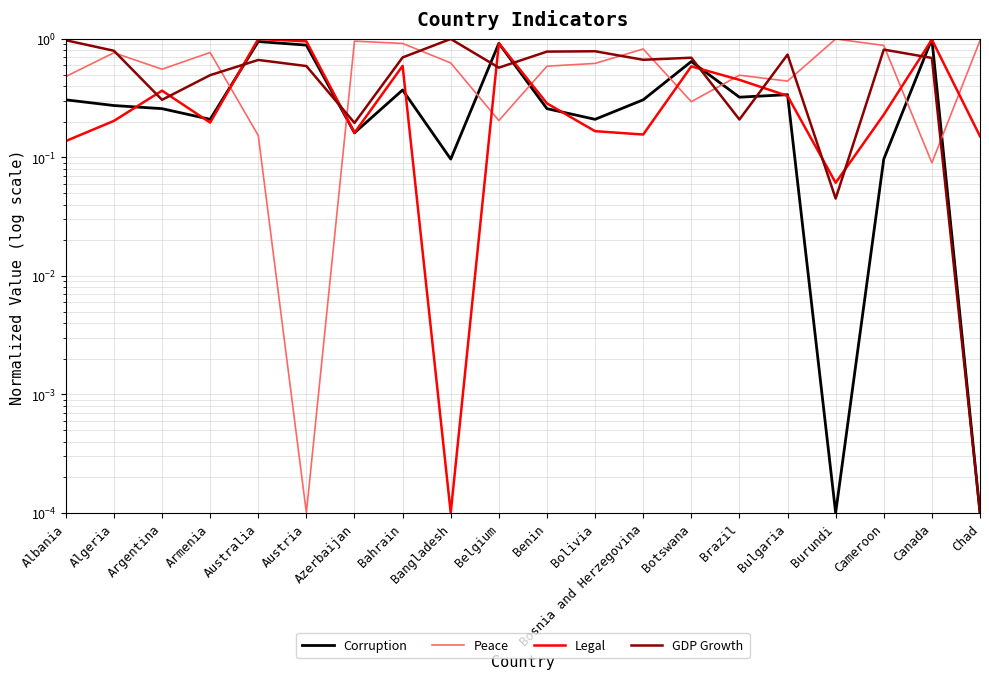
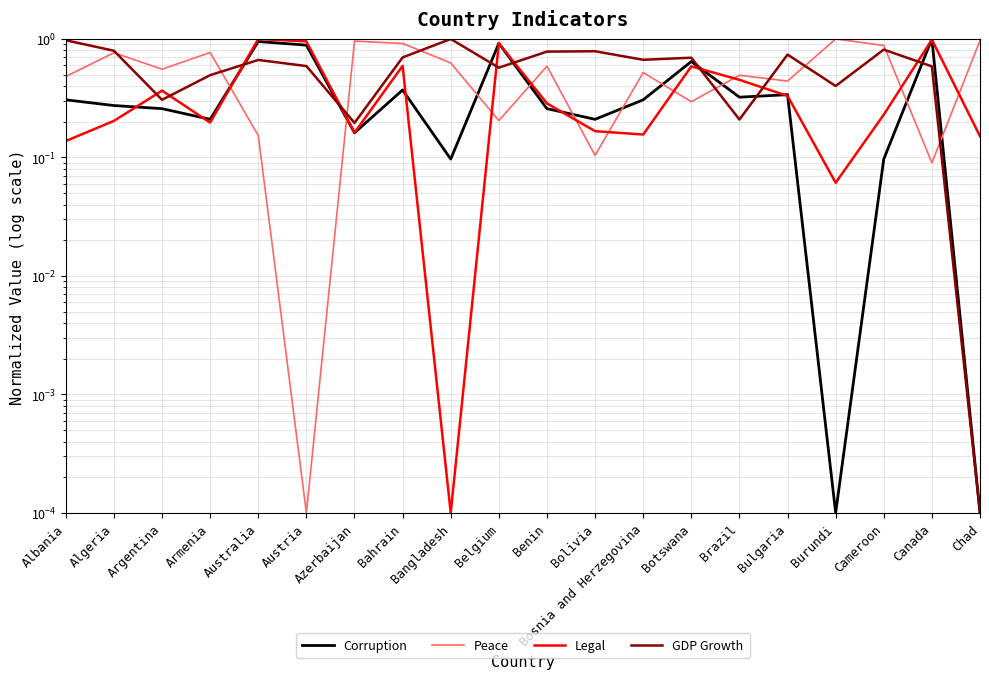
  {
    "Corruption": {
      "Albania": 0.31,
      "Algeria": 0.27,
      "Argentina": 0.26,
      "Armenia": 0.21,
      "Austria": 0.9,
      "Bahrain": 0.37,
      "Bangladesh": 0.10,
      "Benin": 0.26,
      "Bolivia": 0.21,
      "Bosnia and Herzegovina": 0.31,
      "Botswana": 0.6,
      "Brazil": 0.32,
      "Burundi": 0.00010,
      "Cameroon": 0.10
    },
    "Peace": {
      "Albania": 0.48,
      "Argentina": 0.6,
      "Armenia": 0.8,
      "Australia": 0.15,
      "Austria": 0.00010,
      "Azerbaijan": 1.0,
      "Bahrain": 0.9,
      "Bangladesh": 0.6,
      "Belgium": 0.20,
      "Benin": 0.6,
-     "Bolivia": 0.6,
-     "Bosnia and Herzegovina": 0.8,
+     "Bolivia": 0.10,
+     "Bosnia and Herzegovina": 0.5,
      "Botswana": 0.30,
      "Brazil": 0.49,
      "Bulgaria": 0.44,
      "Burundi": 1.0,
      "Cameroon": 0.9,
      "Canada": 0.09,
      "Chad": 1.0
    },
    "Legal": {
      "Albania": 0.14,
      "Algeria": 0.20,
      "Argentina": 0.37,
      "Armenia": 0.20,
      "Austria": 1.0,
      "Bahrain": 0.6,
      "Bangladesh": 0.00010,
      "Benin": 0.29,
      "Bolivia": 0.17,
      "Bosnia and Herzegovina": 0.16,
      "Botswana": 0.6,
      "Brazil": 0.45,
      "Burundi": 0.06,
      "Cameroon": 0.23,
      "Chad": 0.15
    },
    "GDP Growth": {
      "Albania": 1.0,
      "Argentina": 0.31,
      "Armenia": 0.50,
      "Australia": 0.7,
      "Austria": 0.6,
      "Azerbaijan": 0.20,
      "Bahrain": 0.7,
      "Bangladesh": 1.0,
      "Belgium": 0.6,
      "Benin": 0.8,
      "Bolivia": 0.8,
      "Bosnia and Herzegovina": 0.7,
      "Botswana": 0.7,
      "Brazil": 0.21,
      "Bulgaria": 0.7,
-     "Burundi": 0.045,
+     "Burundi": 0.40,
      "Cameroon": 0.8,
-     "Canada": 0.7
+     "Canada": 0.6
    }
  }
